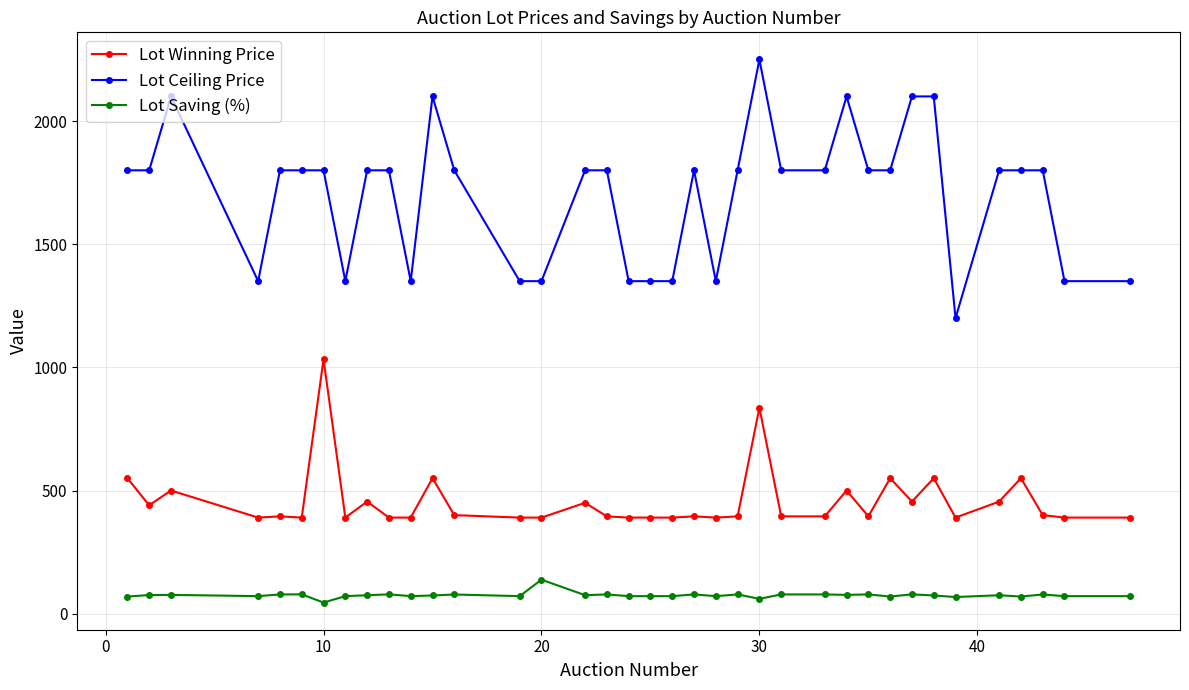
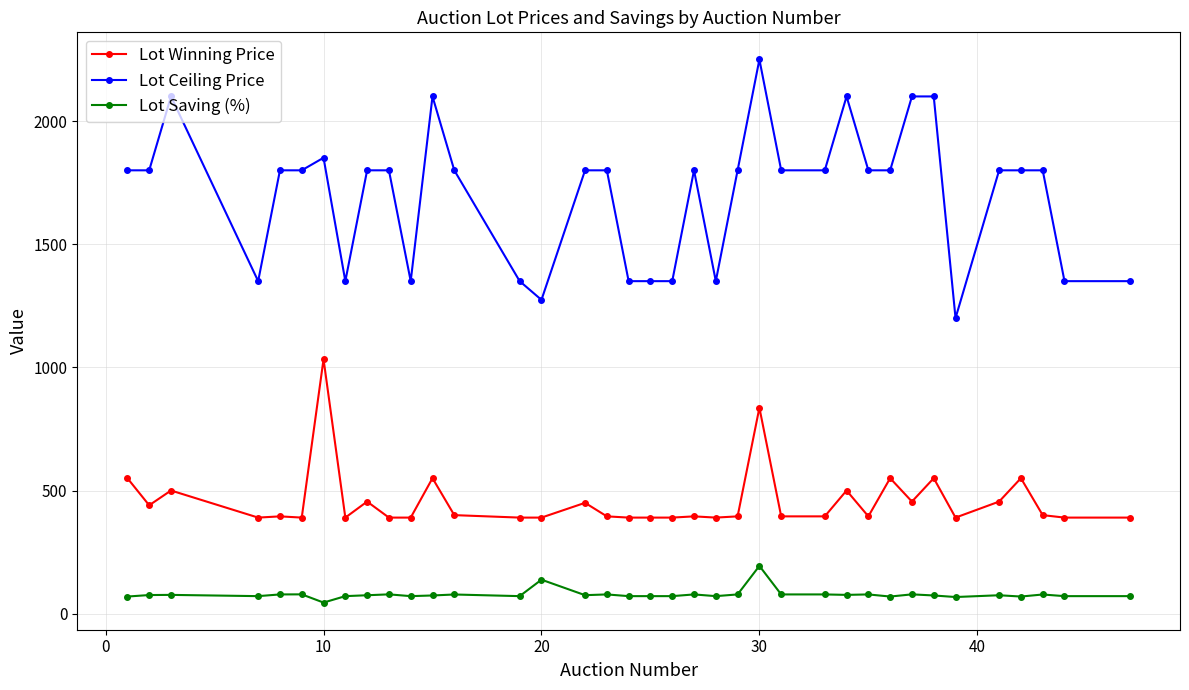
  {
    "Lot Winning Price": {
      "10": 1030,
      "20": 390,
      "30": 840
    },
    "Lot Ceiling Price": {
-     "10": 1800,
-     "20": 1350,
+     "10": 1850,
+     "20": 1270,
      "30": 2250
    },
    "Lot Saving (%)": {
      "10": 50,
      "20": 140,
-     "30": 60
+     "30": 190
    }
  }
